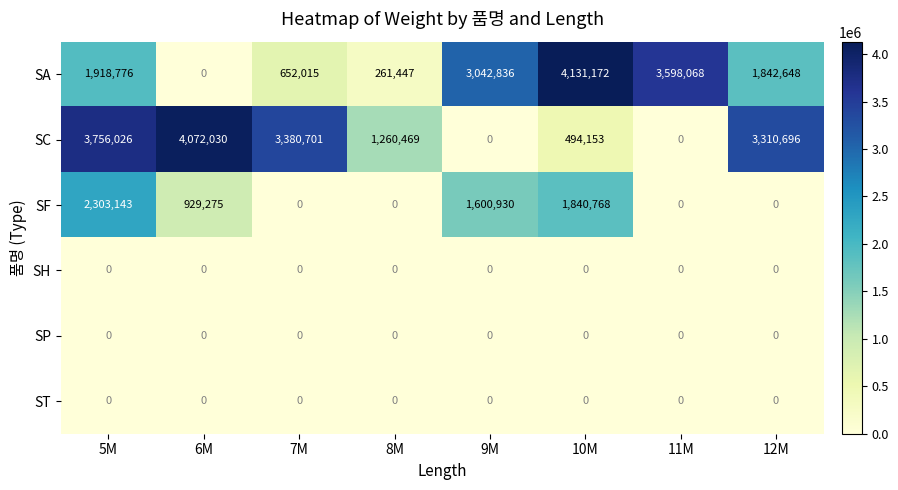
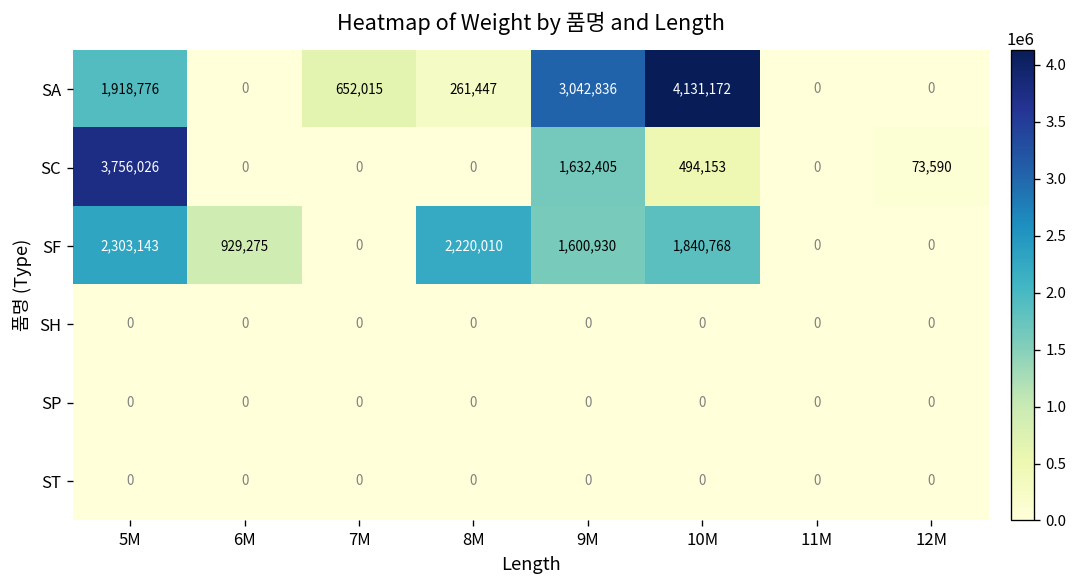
  {
    "SA": {
      "5M": "1,918,776",
      "6M": "0",
      "7M": "652,015",
      "8M": "261,447",
      "9M": "3,042,836",
      "10M": "4,131,172",
-     "11M": "3,598,068",
-     "12M": "1,842,648"
+     "11M": "0",
+     "12M": "0"
    },
    "SC": {
      "5M": "3,756,026",
-     "6M": "4,072,030",
-     "7M": "3,380,701",
-     "8M": "1,260,469",
-     "9M": "0",
+     "6M": "0",
+     "7M": "0",
+     "8M": "0",
+     "9M": "1,632,405",
      "10M": "494,153",
      "11M": "0",
-     "12M": "3,310,696"
+     "12M": "73,590"
    },
    "SF": {
      "5M": "2,303,143",
      "6M": "929,275",
      "7M": "0",
-     "8M": "0",
+     "8M": "2,220,010",
      "9M": "1,600,930",
      "10M": "1,840,768",
      "11M": "0",
      "12M": "0"
    },
    "SH": {
      "5M": "0",
      "6M": "0",
      "7M": "0",
      "8M": "0",
      "9M": "0",
      "10M": "0",
      "11M": "0",
      "12M": "0"
    },
    "SP": {
      "5M": "0",
      "6M": "0",
      "7M": "0",
      "8M": "0",
      "9M": "0",
      "10M": "0",
      "11M": "0",
      "12M": "0"
    },
    "ST": {
      "5M": "0",
      "6M": "0",
      "7M": "0",
      "8M": "0",
      "9M": "0",
      "10M": "0",
      "11M": "0",
      "12M": "0"
    }
  }
